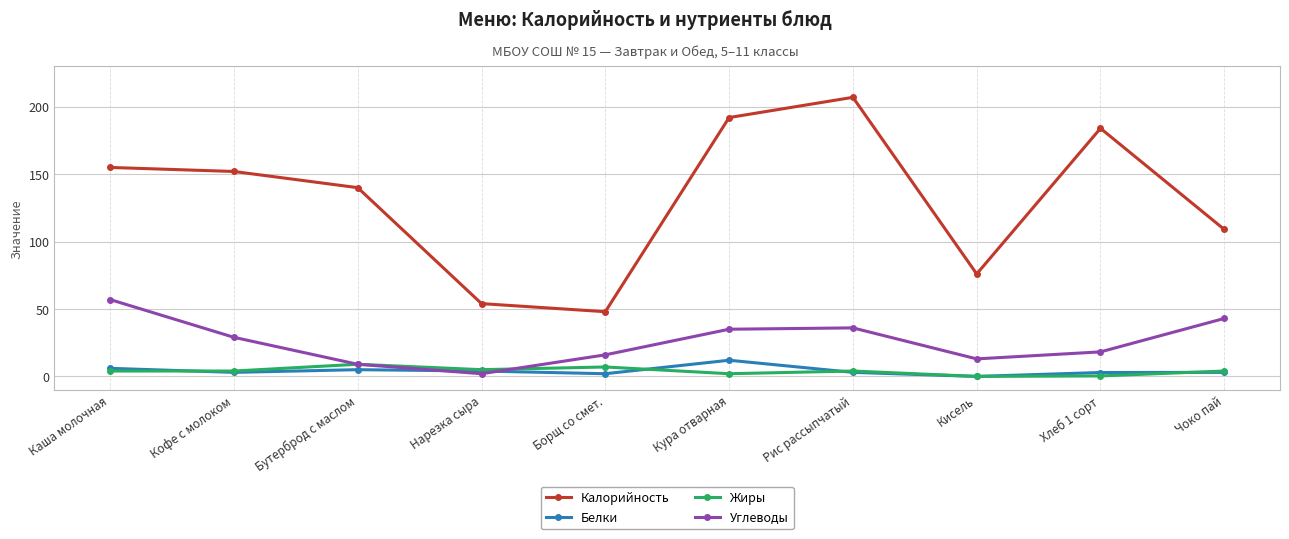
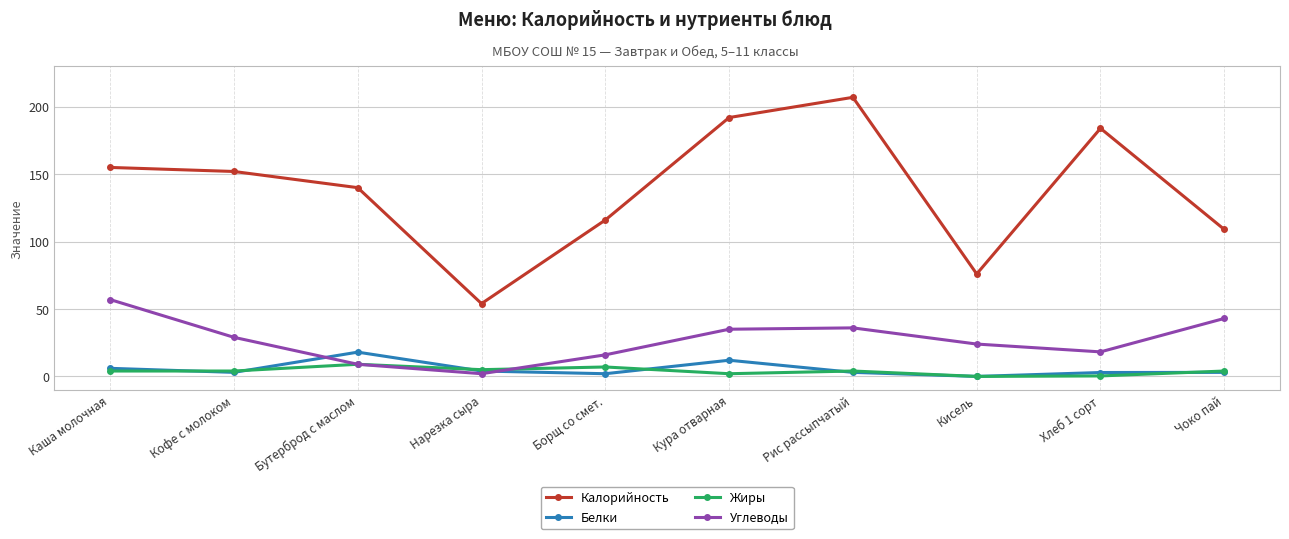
  {
    "Калорийность": {
      "Каша молочная": 155,
      "Кофе с молоком": 152,
      "Бутерброд с маслом": 140,
      "Нарезка сыра": 54,
-     "Борщ со смет.": 48,
+     "Борщ со смет.": 116,
      "Кура отварная": 192,
      "Рис рассыпчатый": 207,
      "Кисель": 76,
      "Хлеб 1 сорт": 184,
      "Чоко пай": 109
    },
    "Белки": {
      "Каша молочная": 6,
-     "Бутерброд с маслом": 5,
+     "Бутерброд с маслом": 18,
      "Борщ со смет.": 2,
      "Кура отварная": 12,
      "Хлеб 1 сорт": 3
    },
    "Жиры": {
      "Каша молочная": 4,
      "Борщ со смет.": 7,
      "Кура отварная": 2,
      "Хлеб 1 сорт": 0
    },
    "Углеводы": {
      "Каша молочная": 57,
      "Кофе с молоком": 29,
      "Нарезка сыра": 2,
      "Борщ со смет.": 16,
      "Кура отварная": 35,
      "Рис рассыпчатый": 36,
-     "Кисель": 13,
+     "Кисель": 24,
      "Хлеб 1 сорт": 18,
      "Чоко пай": 43
    }
  }
